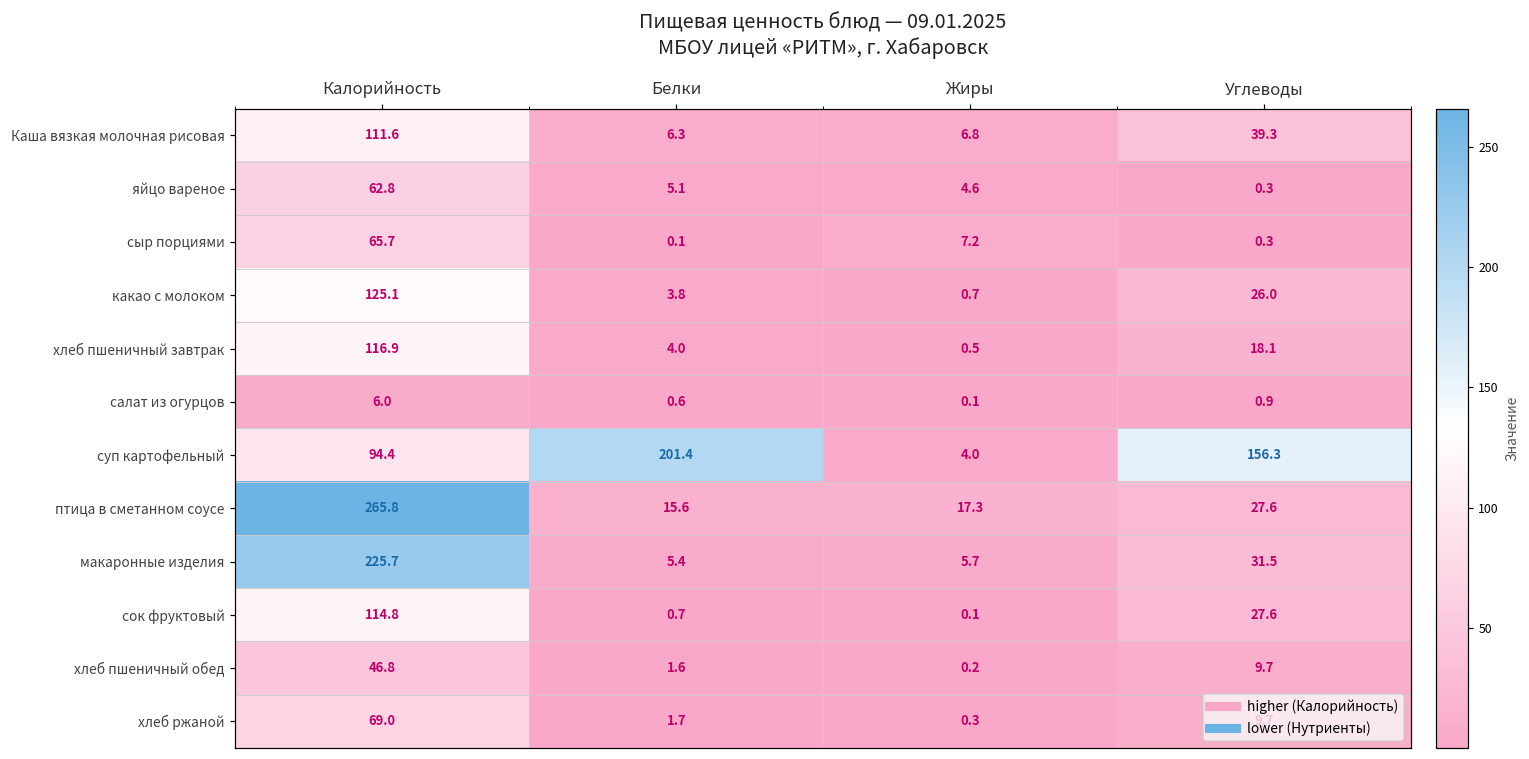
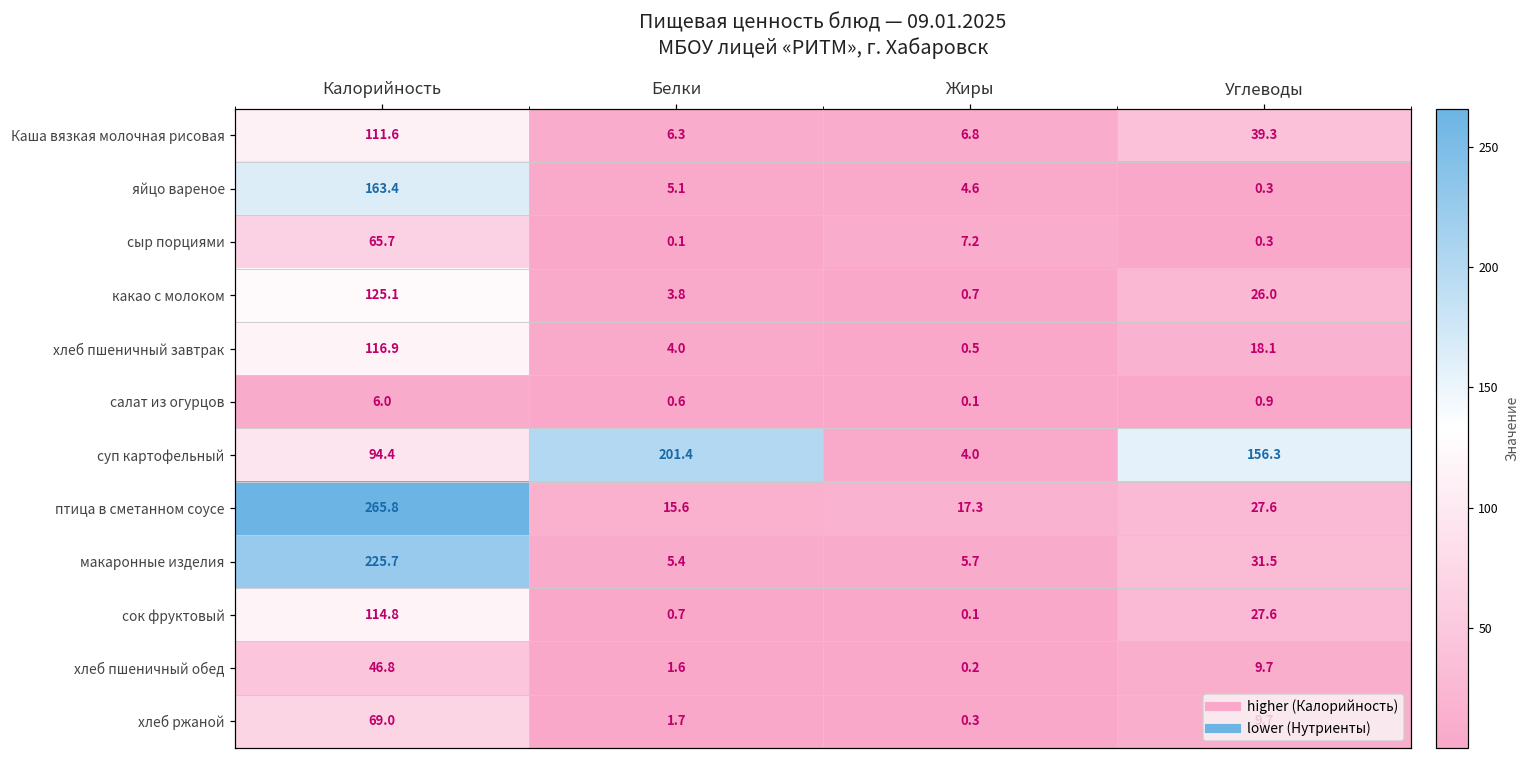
  {
    "Каша вязкая молочная рисовая": {
      "Калорийность": 111.6,
      "Белки": 6.3,
      "Жиры": 6.8,
      "Углеводы": 39.3
    },
    "яйцо вареное": {
-     "Калорийность": 62.8,
+     "Калорийность": 163.4,
      "Белки": 5.1,
      "Жиры": 4.6,
      "Углеводы": 0.3
    },
    "сыр порциями": {
      "Калорийность": 65.7,
      "Белки": 0.1,
      "Жиры": 7.2,
      "Углеводы": 0.3
    },
    "какао с молоком": {
      "Калорийность": 125.1,
      "Белки": 3.8,
      "Жиры": 0.7,
      "Углеводы": 26.0
    },
    "хлеб пшеничный завтрак": {
      "Калорийность": 116.9,
      "Белки": 4.0,
      "Жиры": 0.5,
      "Углеводы": 18.1
    },
    "салат из огурцов": {
      "Калорийность": 6.0,
      "Белки": 0.6,
      "Жиры": 0.1,
      "Углеводы": 0.9
    },
    "суп картофельный": {
      "Калорийность": 94.4,
      "Белки": 201.4,
      "Жиры": 4.0,
      "Углеводы": 156.3
    },
    "птица в сметанном соусе": {
      "Калорийность": 265.8,
      "Белки": 15.6,
      "Жиры": 17.3,
      "Углеводы": 27.6
    },
    "макаронные изделия": {
      "Калорийность": 225.7,
      "Белки": 5.4,
      "Жиры": 5.7,
      "Углеводы": 31.5
    },
    "сок фруктовый": {
      "Калорийность": 114.8,
      "Белки": 0.7,
      "Жиры": 0.1,
      "Углеводы": 27.6
    },
    "хлеб пшеничный обед": {
      "Калорийность": 46.8,
      "Белки": 1.6,
      "Жиры": 0.2,
      "Углеводы": 9.7
    },
    "хлеб ржаной": {
      "Калорийность": 69.0,
      "Белки": 1.7,
      "Жиры": 0.3
    }
  }
